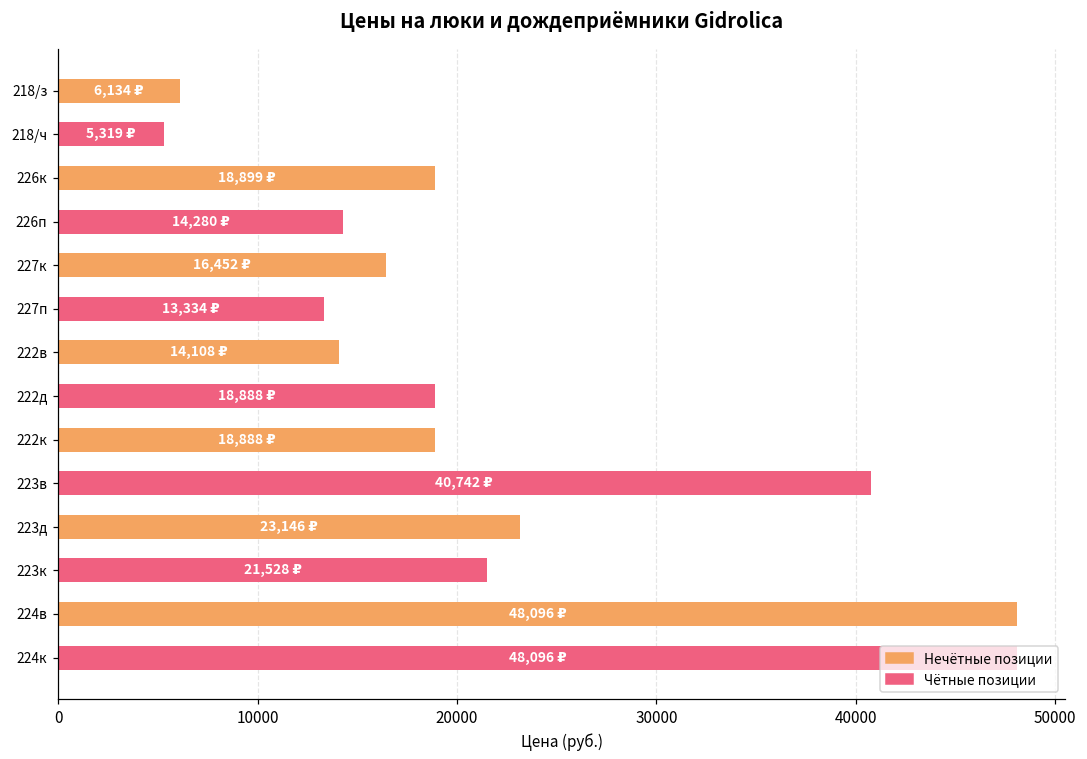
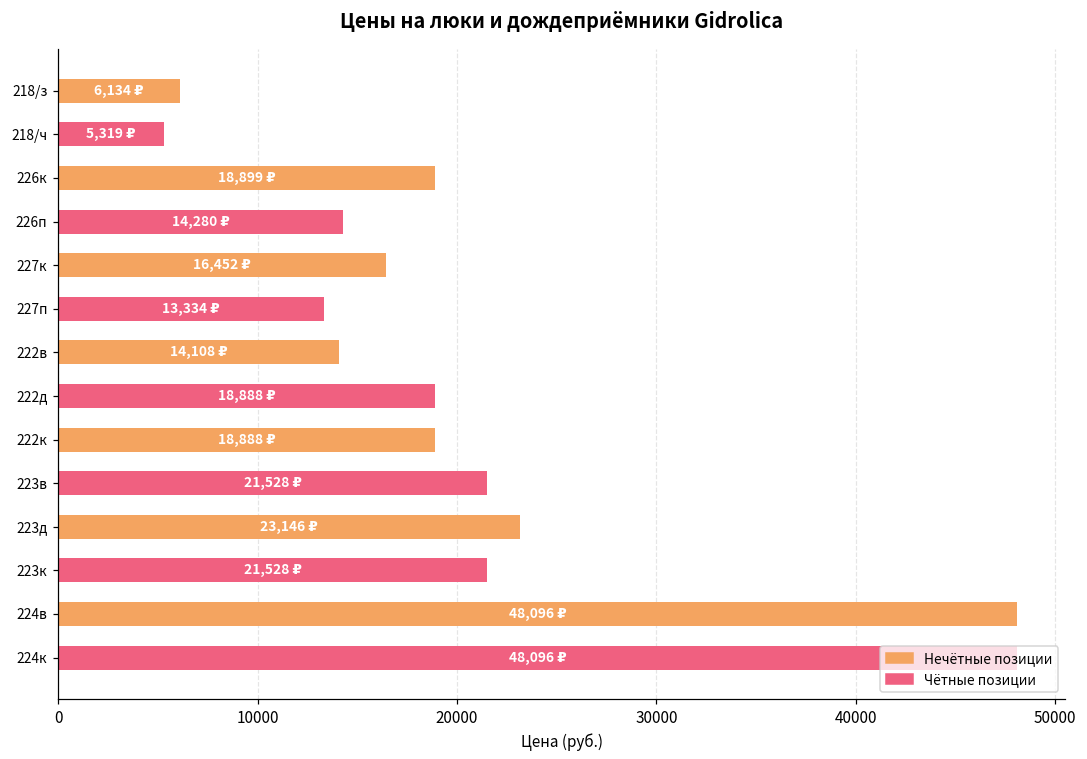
  {
    "218/з": "6,134",
    "218/ч": "5,319",
    "226к": "18,899",
    "226п": "14,280",
    "227к": "16,452",
    "227п": "13,334",
    "222в": "14,108",
    "222д": "18,888",
    "222к": "18,888",
-   "223в": "40,742",
+   "223в": "21,528",
    "223д": "23,146",
    "223к": "21,528",
    "224в": "48,096"
  }
